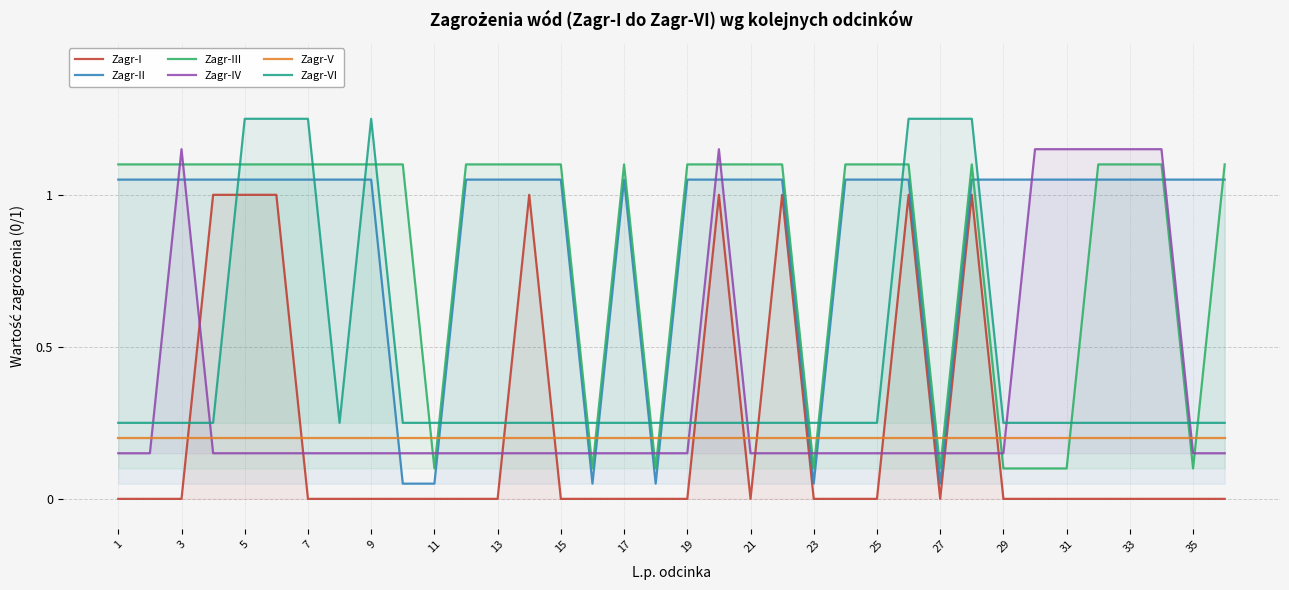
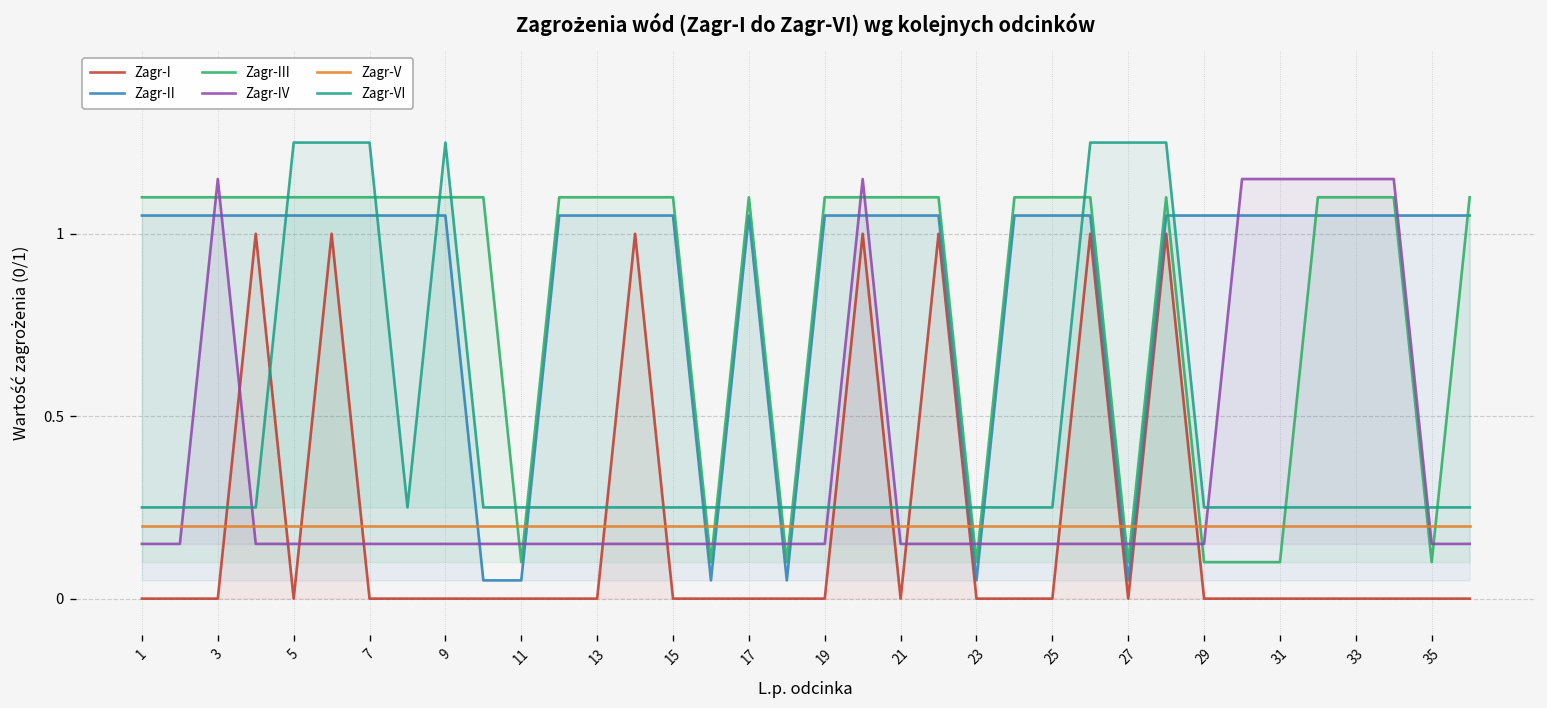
  {
    "Zagr-I": {
      "1": 0,
      "3": 0,
-     "5": 1,
+     "5": 0,
      "7": 0,
      "9": 0,
      "11": 0,
      "13": 0,
      "15": 0,
      "17": 0,
      "19": 0,
      "21": 0,
      "23": 0,
      "25": 0,
      "27": 0,
      "29": 0,
      "31": 0,
      "33": 0,
      "35": 0
    },
    "Zagr-II": {
      "1": 1.05,
      "3": 1.05,
      "5": 1.05,
      "7": 1.05,
      "9": 1.05,
      "11": 0.05,
      "13": 1.05,
      "15": 1.05,
      "17": 1.05,
      "19": 1.05,
      "21": 1.05,
      "23": 0.05,
      "25": 1.05,
      "27": 0.05,
      "29": 1.05,
      "31": 1.05,
      "33": 1.05,
      "35": 1.05
    },
    "Zagr-IV": {
      "1": 0.15,
      "3": 1.15,
      "5": 0.15,
      "7": 0.15,
      "9": 0.15,
      "11": 0.15,
      "13": 0.15,
      "15": 0.15,
      "17": 0.15,
      "19": 0.15,
      "21": 0.15,
      "23": 0.15,
      "25": 0.15,
      "27": 0.15,
      "29": 0.15,
      "31": 1.15,
      "33": 1.15,
      "35": 0.15
    },
    "Zagr-V": {
      "1": 0.20,
      "3": 0.20,
      "5": 0.20,
      "7": 0.20,
      "9": 0.20,
      "11": 0.20,
      "13": 0.20,
      "15": 0.20,
      "17": 0.20,
      "19": 0.20,
      "21": 0.20,
      "23": 0.20,
      "25": 0.20,
      "27": 0.20,
      "29": 0.20,
      "31": 0.20,
      "33": 0.20,
      "35": 0.20
    }
  }
